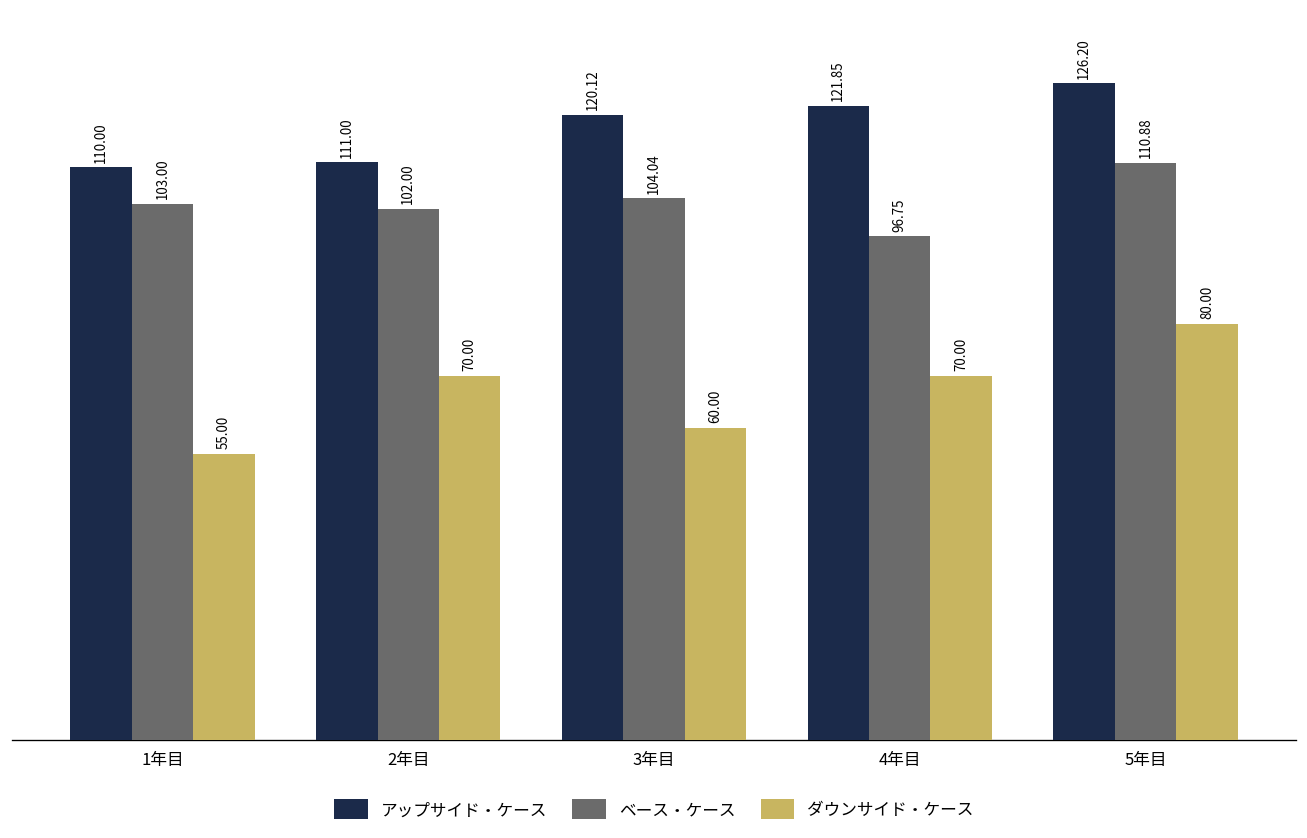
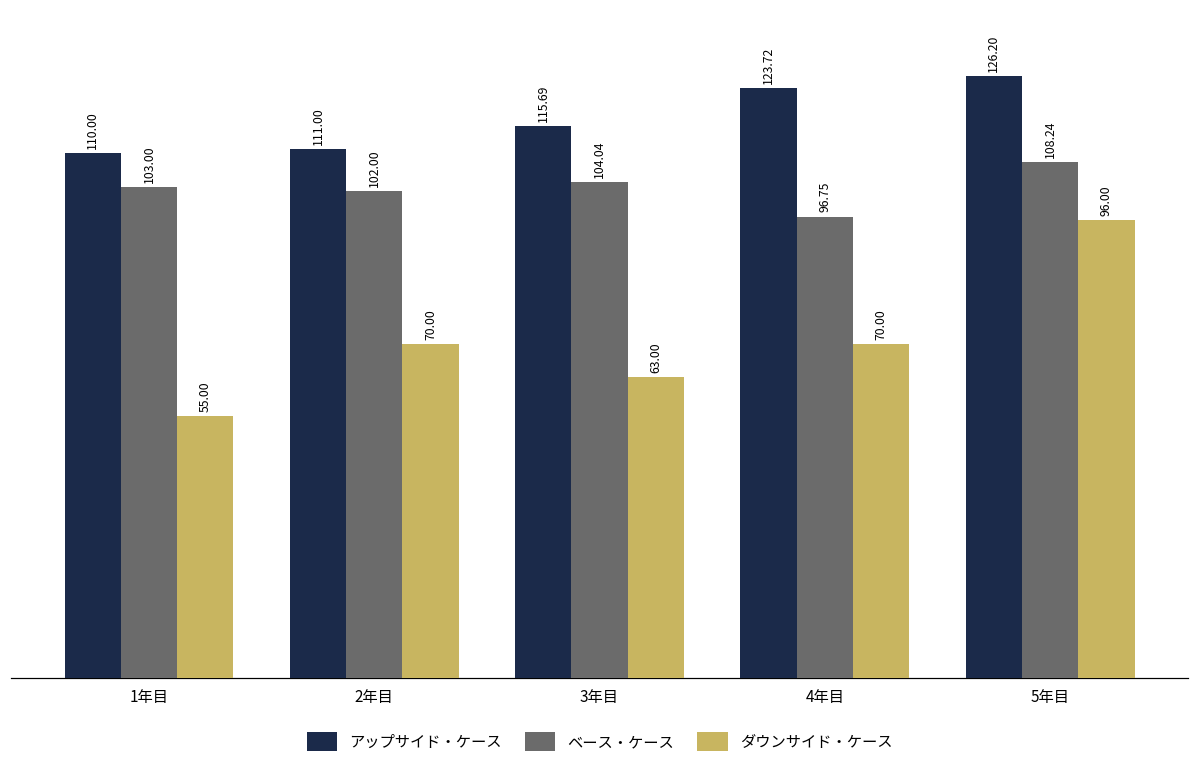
  {
    "アップサイド・ケース": {
      "1年目": 110.00,
      "2年目": 111.00,
-     "3年目": 120.12,
-     "4年目": 121.85,
+     "3年目": 115.69,
+     "4年目": 123.72,
      "5年目": 126.20
    },
    "ベース・ケース": {
      "1年目": 103.00,
      "2年目": 102.00,
      "3年目": 104.04,
      "4年目": 96.75,
-     "5年目": 110.88
+     "5年目": 108.24
    },
    "ダウンサイド・ケース": {
      "1年目": 55.00,
      "2年目": 70.00,
-     "3年目": 60.00,
+     "3年目": 63.00,
      "4年目": 70.00,
-     "5年目": 80.00
+     "5年目": 96.00
    }
  }
